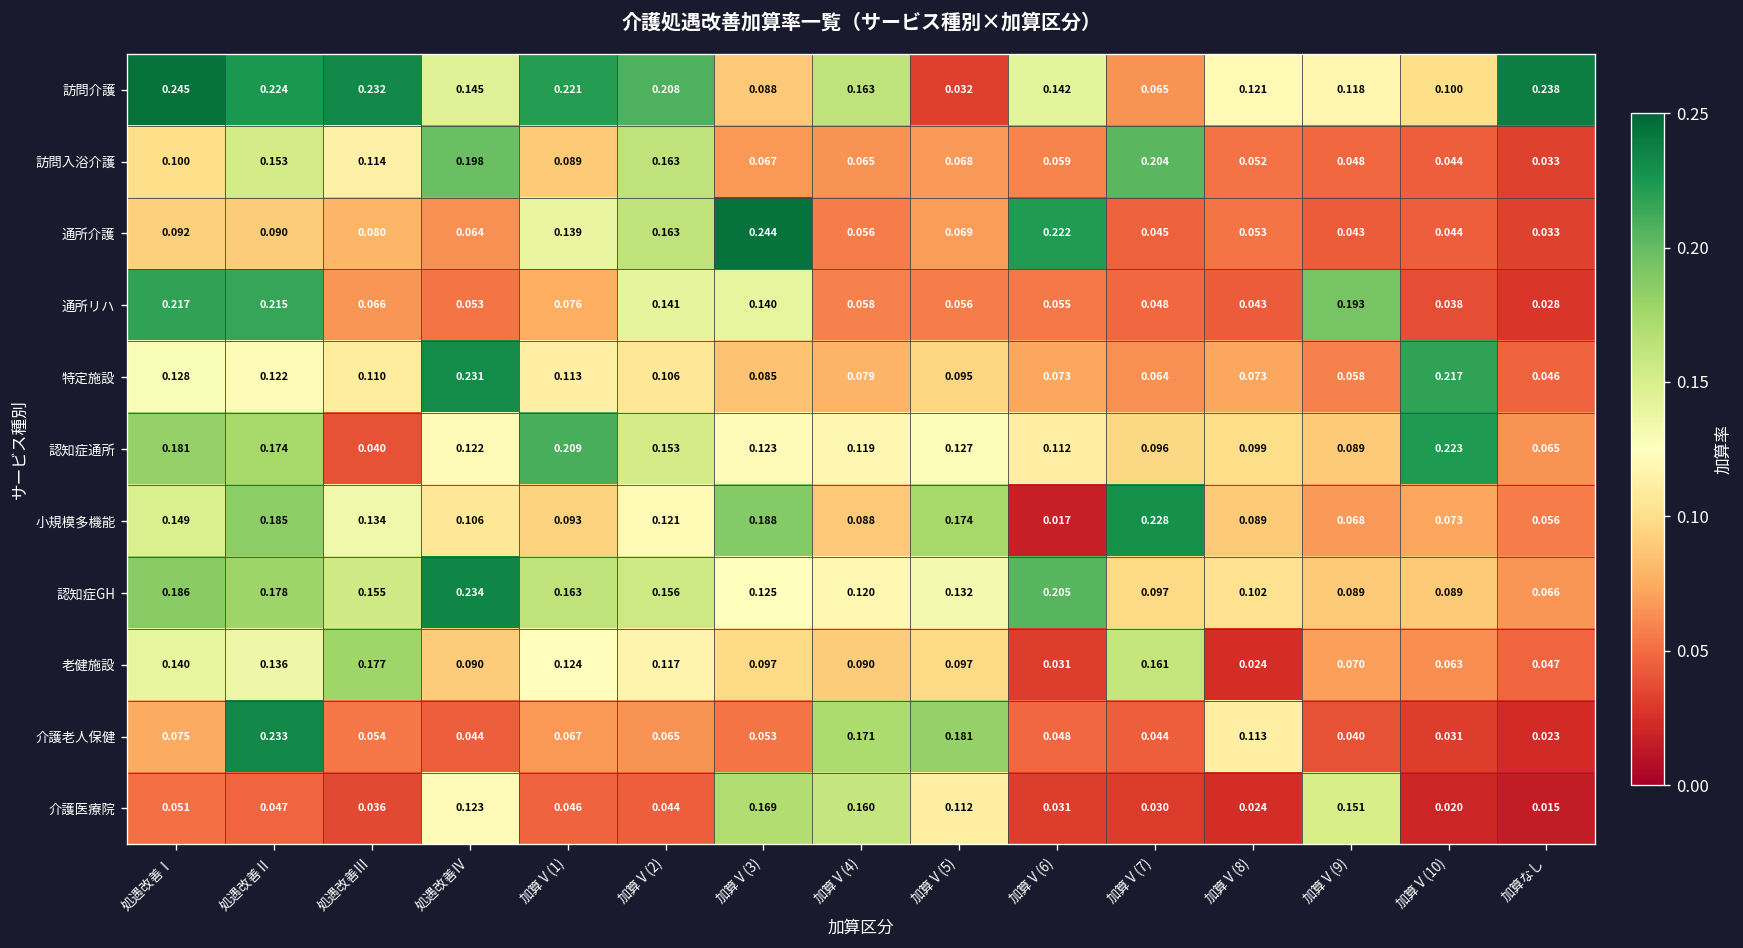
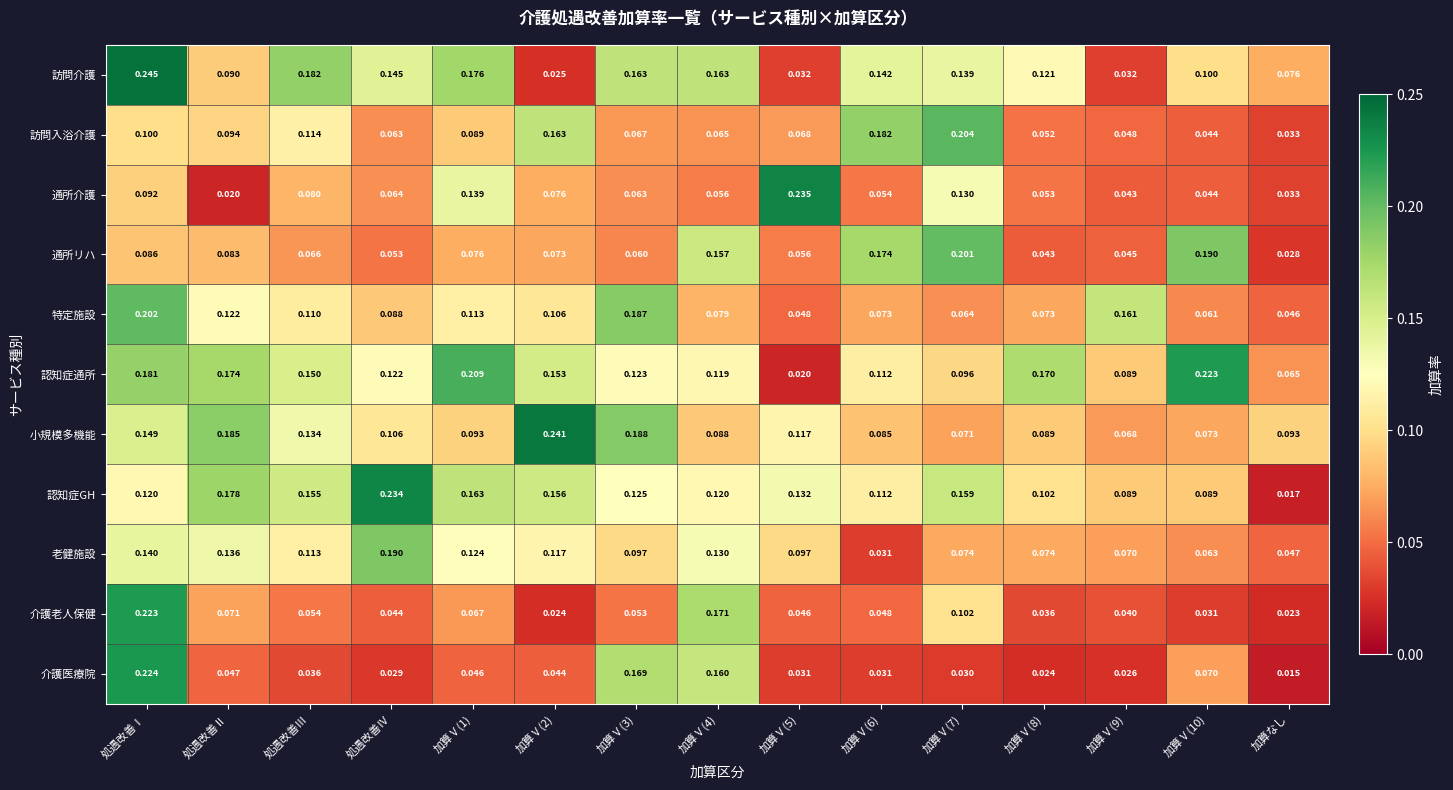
  {
    "訪問介護": {
      "処遇改善Ⅰ": 0.245,
-     "処遇改善Ⅱ": 0.224,
-     "処遇改善Ⅲ": 0.232,
+     "処遇改善Ⅱ": 0.090,
+     "処遇改善Ⅲ": 0.182,
      "処遇改善Ⅳ": 0.145,
-     "加算Ⅴ(1)": 0.221,
-     "加算Ⅴ(2)": 0.208,
-     "加算Ⅴ(3)": 0.088,
+     "加算Ⅴ(1)": 0.176,
+     "加算Ⅴ(2)": 0.025,
+     "加算Ⅴ(3)": 0.163,
      "加算Ⅴ(4)": 0.163,
      "加算Ⅴ(5)": 0.032,
      "加算Ⅴ(6)": 0.142,
-     "加算Ⅴ(7)": 0.065,
+     "加算Ⅴ(7)": 0.139,
      "加算Ⅴ(8)": 0.121,
-     "加算Ⅴ(9)": 0.118,
+     "加算Ⅴ(9)": 0.032,
      "加算Ⅴ(10)": 0.100,
-     "加算なし": 0.238
+     "加算なし": 0.076
    },
    "訪問入浴介護": {
      "処遇改善Ⅰ": 0.100,
-     "処遇改善Ⅱ": 0.153,
+     "処遇改善Ⅱ": 0.094,
      "処遇改善Ⅲ": 0.114,
-     "処遇改善Ⅳ": 0.198,
+     "処遇改善Ⅳ": 0.063,
      "加算Ⅴ(1)": 0.089,
      "加算Ⅴ(2)": 0.163,
      "加算Ⅴ(3)": 0.067,
      "加算Ⅴ(4)": 0.065,
      "加算Ⅴ(5)": 0.068,
-     "加算Ⅴ(6)": 0.059,
+     "加算Ⅴ(6)": 0.182,
      "加算Ⅴ(7)": 0.204,
      "加算Ⅴ(8)": 0.052,
      "加算Ⅴ(9)": 0.048,
      "加算Ⅴ(10)": 0.044,
      "加算なし": 0.033
    },
    "通所介護": {
      "処遇改善Ⅰ": 0.092,
-     "処遇改善Ⅱ": 0.090,
+     "処遇改善Ⅱ": 0.020,
      "処遇改善Ⅲ": 0.080,
      "処遇改善Ⅳ": 0.064,
      "加算Ⅴ(1)": 0.139,
-     "加算Ⅴ(2)": 0.163,
-     "加算Ⅴ(3)": 0.244,
+     "加算Ⅴ(2)": 0.076,
+     "加算Ⅴ(3)": 0.063,
      "加算Ⅴ(4)": 0.056,
-     "加算Ⅴ(5)": 0.069,
-     "加算Ⅴ(6)": 0.222,
-     "加算Ⅴ(7)": 0.045,
+     "加算Ⅴ(5)": 0.235,
+     "加算Ⅴ(6)": 0.054,
+     "加算Ⅴ(7)": 0.130,
      "加算Ⅴ(8)": 0.053,
      "加算Ⅴ(9)": 0.043,
      "加算Ⅴ(10)": 0.044,
      "加算なし": 0.033
    },
    "通所リハ": {
-     "処遇改善Ⅰ": 0.217,
-     "処遇改善Ⅱ": 0.215,
+     "処遇改善Ⅰ": 0.086,
+     "処遇改善Ⅱ": 0.083,
      "処遇改善Ⅲ": 0.066,
      "処遇改善Ⅳ": 0.053,
      "加算Ⅴ(1)": 0.076,
-     "加算Ⅴ(2)": 0.141,
-     "加算Ⅴ(3)": 0.140,
-     "加算Ⅴ(4)": 0.058,
+     "加算Ⅴ(2)": 0.073,
+     "加算Ⅴ(3)": 0.060,
+     "加算Ⅴ(4)": 0.157,
      "加算Ⅴ(5)": 0.056,
-     "加算Ⅴ(6)": 0.055,
-     "加算Ⅴ(7)": 0.048,
+     "加算Ⅴ(6)": 0.174,
+     "加算Ⅴ(7)": 0.201,
      "加算Ⅴ(8)": 0.043,
-     "加算Ⅴ(9)": 0.193,
-     "加算Ⅴ(10)": 0.038,
+     "加算Ⅴ(9)": 0.045,
+     "加算Ⅴ(10)": 0.190,
      "加算なし": 0.028
    },
    "特定施設": {
-     "処遇改善Ⅰ": 0.128,
+     "処遇改善Ⅰ": 0.202,
      "処遇改善Ⅱ": 0.122,
      "処遇改善Ⅲ": 0.110,
-     "処遇改善Ⅳ": 0.231,
+     "処遇改善Ⅳ": 0.088,
      "加算Ⅴ(1)": 0.113,
      "加算Ⅴ(2)": 0.106,
-     "加算Ⅴ(3)": 0.085,
+     "加算Ⅴ(3)": 0.187,
      "加算Ⅴ(4)": 0.079,
-     "加算Ⅴ(5)": 0.095,
+     "加算Ⅴ(5)": 0.048,
      "加算Ⅴ(6)": 0.073,
      "加算Ⅴ(7)": 0.064,
      "加算Ⅴ(8)": 0.073,
-     "加算Ⅴ(9)": 0.058,
-     "加算Ⅴ(10)": 0.217,
+     "加算Ⅴ(9)": 0.161,
+     "加算Ⅴ(10)": 0.061,
      "加算なし": 0.046
    },
    "認知症通所": {
      "処遇改善Ⅰ": 0.181,
      "処遇改善Ⅱ": 0.174,
-     "処遇改善Ⅲ": 0.040,
+     "処遇改善Ⅲ": 0.150,
      "処遇改善Ⅳ": 0.122,
      "加算Ⅴ(1)": 0.209,
      "加算Ⅴ(2)": 0.153,
      "加算Ⅴ(3)": 0.123,
      "加算Ⅴ(4)": 0.119,
-     "加算Ⅴ(5)": 0.127,
+     "加算Ⅴ(5)": 0.020,
      "加算Ⅴ(6)": 0.112,
      "加算Ⅴ(7)": 0.096,
-     "加算Ⅴ(8)": 0.099,
+     "加算Ⅴ(8)": 0.170,
      "加算Ⅴ(9)": 0.089,
      "加算Ⅴ(10)": 0.223,
      "加算なし": 0.065
    },
    "小規模多機能": {
      "処遇改善Ⅰ": 0.149,
      "処遇改善Ⅱ": 0.185,
      "処遇改善Ⅲ": 0.134,
      "処遇改善Ⅳ": 0.106,
      "加算Ⅴ(1)": 0.093,
-     "加算Ⅴ(2)": 0.121,
+     "加算Ⅴ(2)": 0.241,
      "加算Ⅴ(3)": 0.188,
      "加算Ⅴ(4)": 0.088,
-     "加算Ⅴ(5)": 0.174,
-     "加算Ⅴ(6)": 0.017,
-     "加算Ⅴ(7)": 0.228,
+     "加算Ⅴ(5)": 0.117,
+     "加算Ⅴ(6)": 0.085,
+     "加算Ⅴ(7)": 0.071,
      "加算Ⅴ(8)": 0.089,
      "加算Ⅴ(9)": 0.068,
      "加算Ⅴ(10)": 0.073,
-     "加算なし": 0.056
+     "加算なし": 0.093
    },
    "認知症GH": {
-     "処遇改善Ⅰ": 0.186,
+     "処遇改善Ⅰ": 0.120,
      "処遇改善Ⅱ": 0.178,
      "処遇改善Ⅲ": 0.155,
      "処遇改善Ⅳ": 0.234,
      "加算Ⅴ(1)": 0.163,
      "加算Ⅴ(2)": 0.156,
      "加算Ⅴ(3)": 0.125,
      "加算Ⅴ(4)": 0.120,
      "加算Ⅴ(5)": 0.132,
-     "加算Ⅴ(6)": 0.205,
-     "加算Ⅴ(7)": 0.097,
+     "加算Ⅴ(6)": 0.112,
+     "加算Ⅴ(7)": 0.159,
      "加算Ⅴ(8)": 0.102,
      "加算Ⅴ(9)": 0.089,
      "加算Ⅴ(10)": 0.089,
-     "加算なし": 0.066
+     "加算なし": 0.017
    },
    "老健施設": {
      "処遇改善Ⅰ": 0.140,
      "処遇改善Ⅱ": 0.136,
-     "処遇改善Ⅲ": 0.177,
-     "処遇改善Ⅳ": 0.090,
+     "処遇改善Ⅲ": 0.113,
+     "処遇改善Ⅳ": 0.190,
      "加算Ⅴ(1)": 0.124,
      "加算Ⅴ(2)": 0.117,
      "加算Ⅴ(3)": 0.097,
-     "加算Ⅴ(4)": 0.090,
+     "加算Ⅴ(4)": 0.130,
      "加算Ⅴ(5)": 0.097,
      "加算Ⅴ(6)": 0.031,
-     "加算Ⅴ(7)": 0.161,
-     "加算Ⅴ(8)": 0.024,
+     "加算Ⅴ(7)": 0.074,
+     "加算Ⅴ(8)": 0.074,
      "加算Ⅴ(9)": 0.070,
      "加算Ⅴ(10)": 0.063,
      "加算なし": 0.047
    },
    "介護老人保健": {
-     "処遇改善Ⅰ": 0.075,
-     "処遇改善Ⅱ": 0.233,
+     "処遇改善Ⅰ": 0.223,
+     "処遇改善Ⅱ": 0.071,
      "処遇改善Ⅲ": 0.054,
      "処遇改善Ⅳ": 0.044,
      "加算Ⅴ(1)": 0.067,
-     "加算Ⅴ(2)": 0.065,
+     "加算Ⅴ(2)": 0.024,
      "加算Ⅴ(3)": 0.053,
      "加算Ⅴ(4)": 0.171,
-     "加算Ⅴ(5)": 0.181,
+     "加算Ⅴ(5)": 0.046,
      "加算Ⅴ(6)": 0.048,
-     "加算Ⅴ(7)": 0.044,
-     "加算Ⅴ(8)": 0.113,
+     "加算Ⅴ(7)": 0.102,
+     "加算Ⅴ(8)": 0.036,
      "加算Ⅴ(9)": 0.040,
      "加算Ⅴ(10)": 0.031,
      "加算なし": 0.023
    },
    "介護医療院": {
-     "処遇改善Ⅰ": 0.051,
+     "処遇改善Ⅰ": 0.224,
      "処遇改善Ⅱ": 0.047,
      "処遇改善Ⅲ": 0.036,
-     "処遇改善Ⅳ": 0.123,
+     "処遇改善Ⅳ": 0.029,
      "加算Ⅴ(1)": 0.046,
      "加算Ⅴ(2)": 0.044,
      "加算Ⅴ(3)": 0.169,
      "加算Ⅴ(4)": 0.160,
-     "加算Ⅴ(5)": 0.112,
+     "加算Ⅴ(5)": 0.031,
      "加算Ⅴ(6)": 0.031,
      "加算Ⅴ(7)": 0.030,
      "加算Ⅴ(8)": 0.024,
-     "加算Ⅴ(9)": 0.151,
-     "加算Ⅴ(10)": 0.020,
+     "加算Ⅴ(9)": 0.026,
+     "加算Ⅴ(10)": 0.070,
      "加算なし": 0.015
    }
  }
